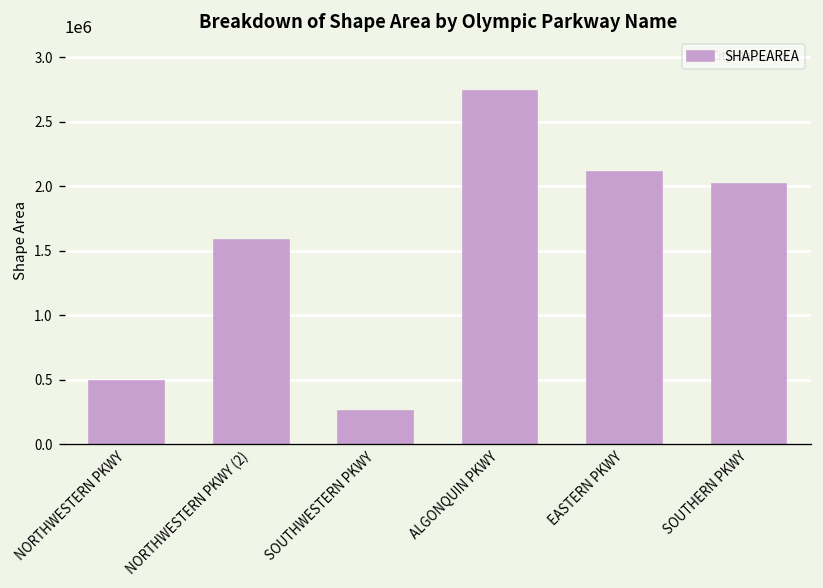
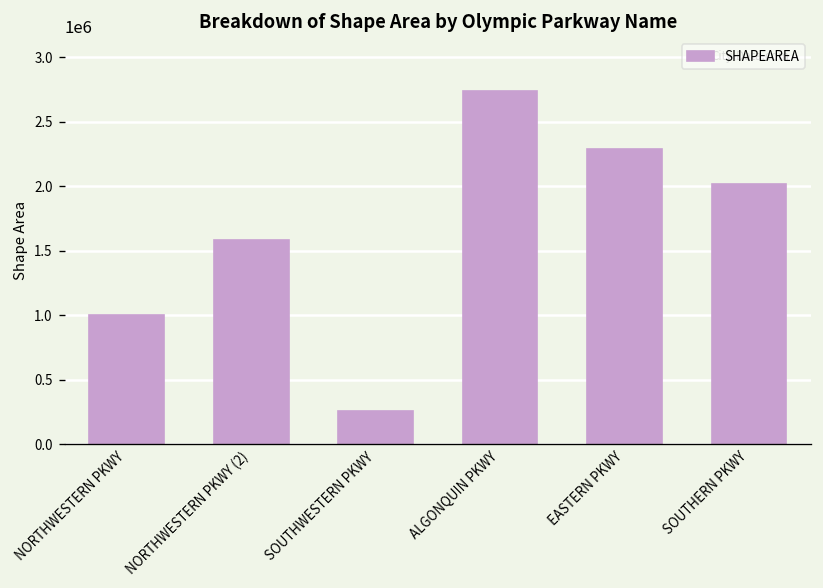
  {
-   "NORTHWESTERN PKWY": 490000,
+   "NORTHWESTERN PKWY": 1000000,
    "NORTHWESTERN PKWY (2)": 1580000,
    "SOUTHWESTERN PKWY": 250000,
    "ALGONQUIN PKWY": 2740000,
-   "EASTERN PKWY": 2110000,
+   "EASTERN PKWY": 2290000,
    "SOUTHERN PKWY": 2010000
  }
